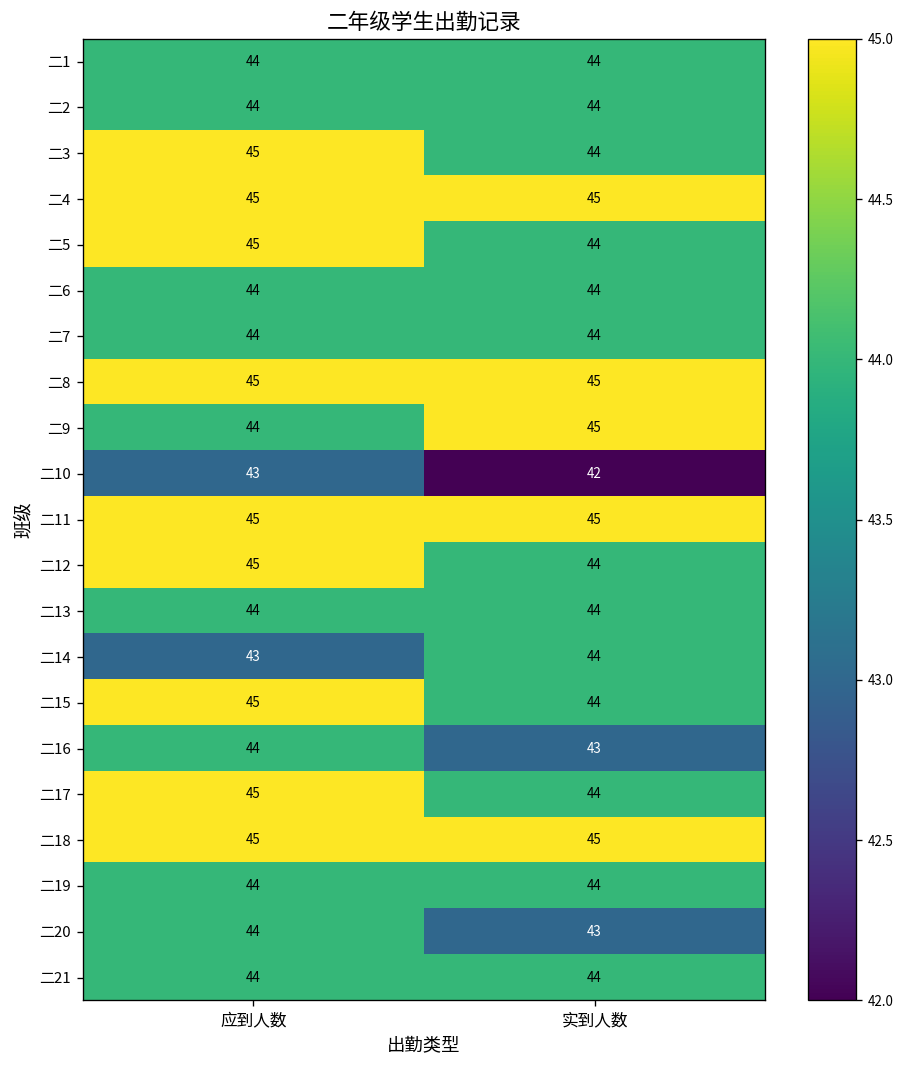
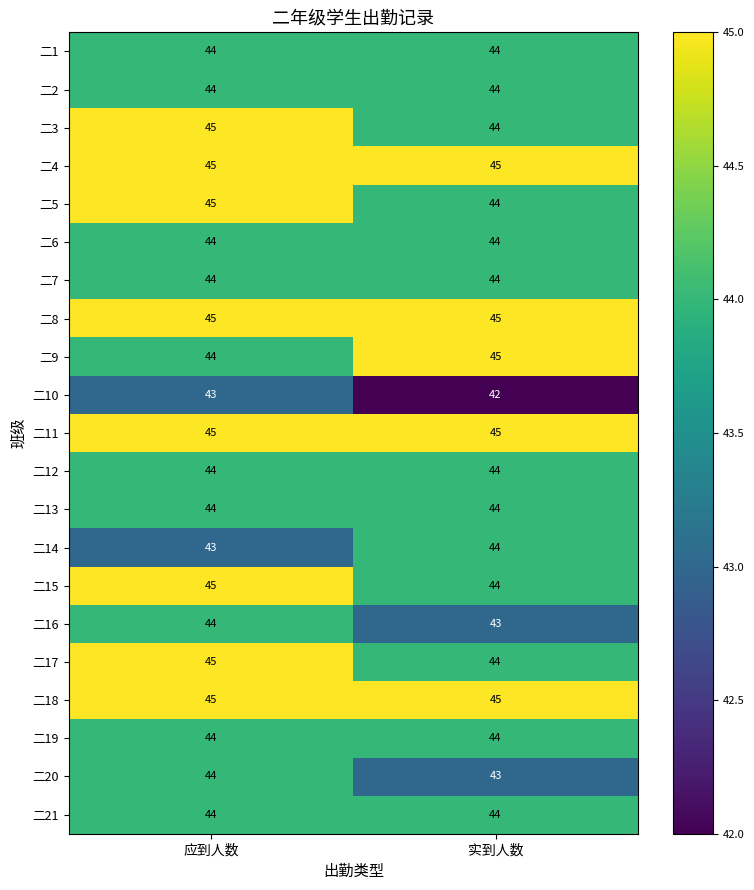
  {
    "二1": {
      "应到人数": 44,
      "实到人数": 44
    },
    "二2": {
      "应到人数": 44,
      "实到人数": 44
    },
    "二3": {
      "应到人数": 45,
      "实到人数": 44
    },
    "二4": {
      "应到人数": 45,
      "实到人数": 45
    },
    "二5": {
      "应到人数": 45,
      "实到人数": 44
    },
    "二6": {
      "应到人数": 44,
      "实到人数": 44
    },
    "二7": {
      "应到人数": 44,
      "实到人数": 44
    },
    "二8": {
      "应到人数": 45,
      "实到人数": 45
    },
    "二9": {
      "应到人数": 44,
      "实到人数": 45
    },
    "二10": {
      "应到人数": 43,
      "实到人数": 42
    },
    "二11": {
      "应到人数": 45,
      "实到人数": 45
    },
    "二12": {
-     "应到人数": 45,
+     "应到人数": 44,
      "实到人数": 44
    },
    "二13": {
      "应到人数": 44,
      "实到人数": 44
    },
    "二14": {
      "应到人数": 43,
      "实到人数": 44
    },
    "二15": {
      "应到人数": 45,
      "实到人数": 44
    },
    "二16": {
      "应到人数": 44,
      "实到人数": 43
    },
    "二17": {
      "应到人数": 45,
      "实到人数": 44
    },
    "二18": {
      "应到人数": 45,
      "实到人数": 45
    },
    "二19": {
      "应到人数": 44,
      "实到人数": 44
    },
    "二20": {
      "应到人数": 44,
      "实到人数": 43
    },
    "二21": {
      "应到人数": 44,
      "实到人数": 44
    }
  }
